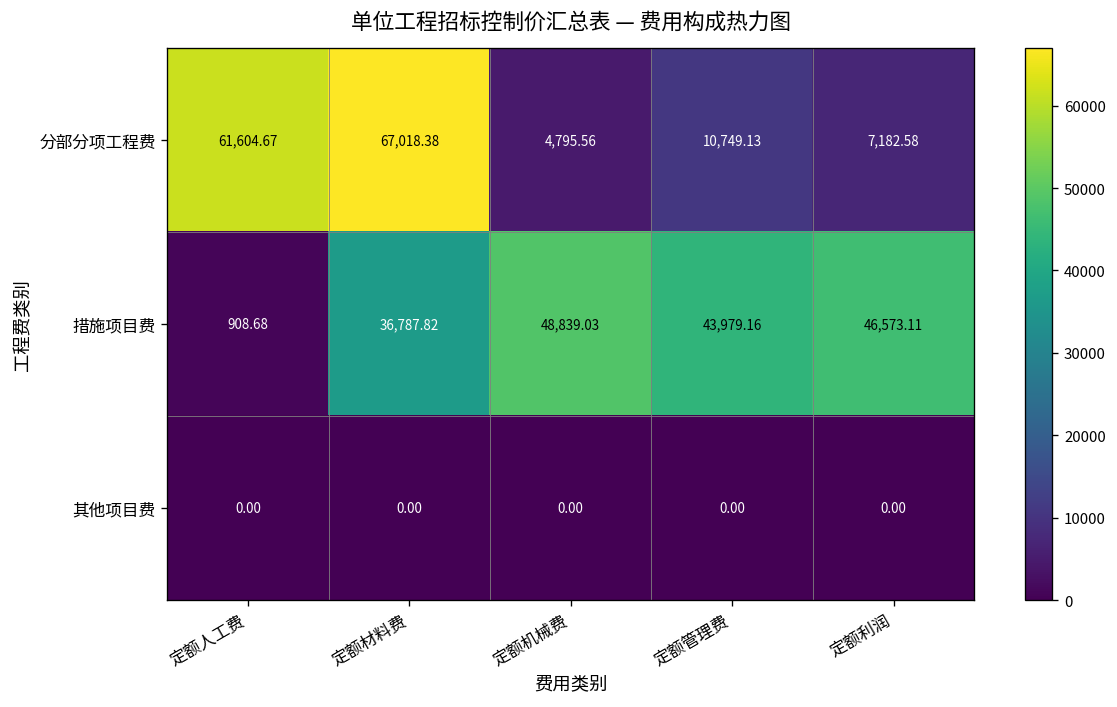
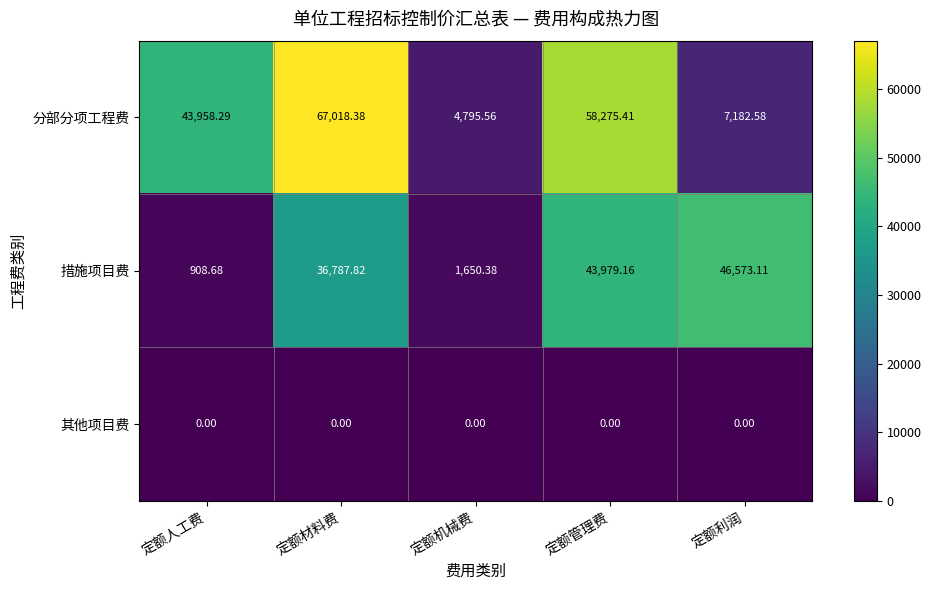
  {
    "分部分项工程费": {
-     "定额人工费": "61,604.67",
+     "定额人工费": "43,958.29",
      "定额材料费": "67,018.38",
      "定额机械费": "4,795.56",
-     "定额管理费": "10,749.13",
+     "定额管理费": "58,275.41",
      "定额利润": "7,182.58"
    },
    "措施项目费": {
      "定额人工费": "908.68",
      "定额材料费": "36,787.82",
-     "定额机械费": "48,839.03",
+     "定额机械费": "1,650.38",
      "定额管理费": "43,979.16",
      "定额利润": "46,573.11"
    },
    "其他项目费": {
      "定额人工费": "0.00",
      "定额材料费": "0.00",
      "定额机械费": "0.00",
      "定额管理费": "0.00",
      "定额利润": "0.00"
    }
  }
